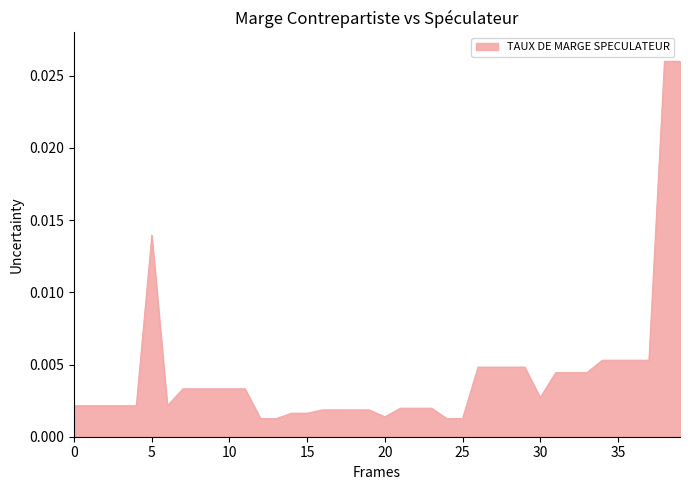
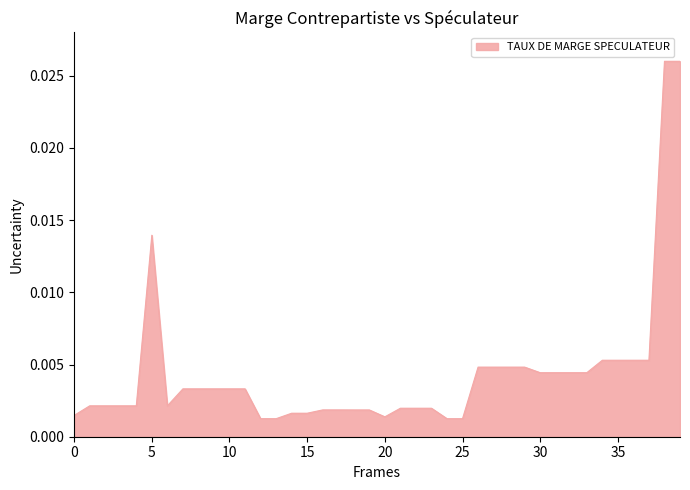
  {
-   "0": 0.0021,
+   "0": 0.0015,
    "5": 0.0140,
    "10": 0.0033,
    "15": 0.0016,
    "20": 0.0014,
    "25": 0.0012,
-   "30": 0.0027,
+   "30": 0.0044,
    "35": 0.0053
  }
